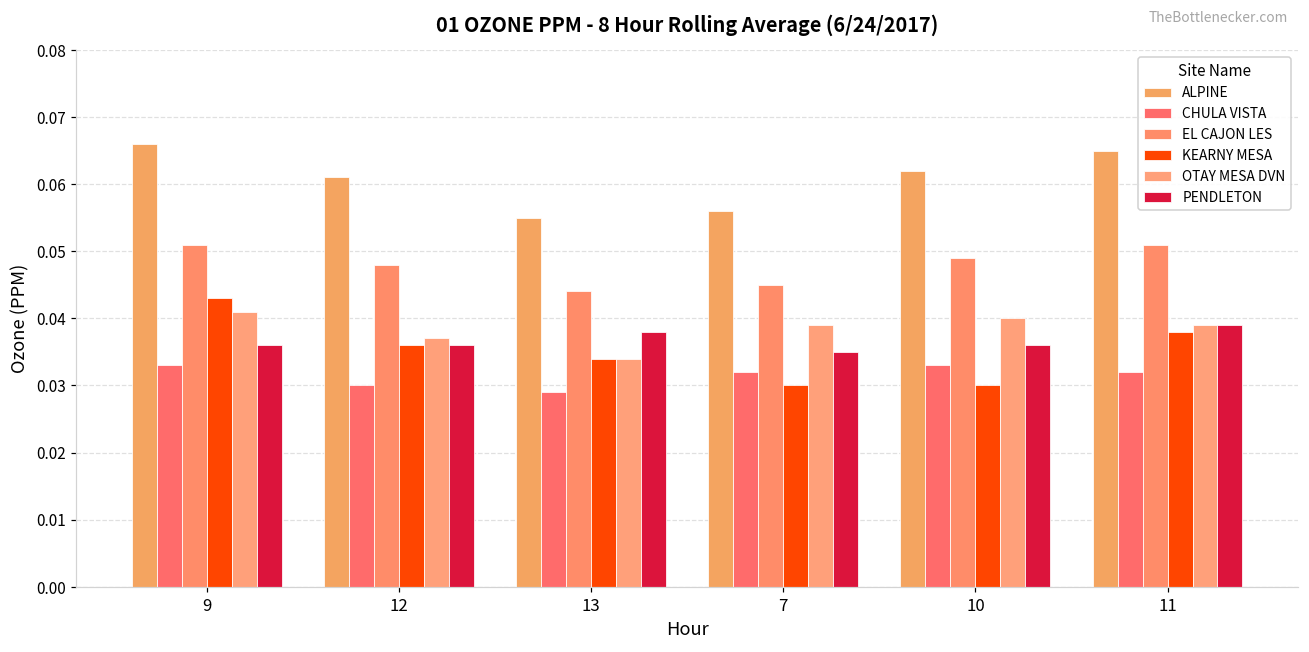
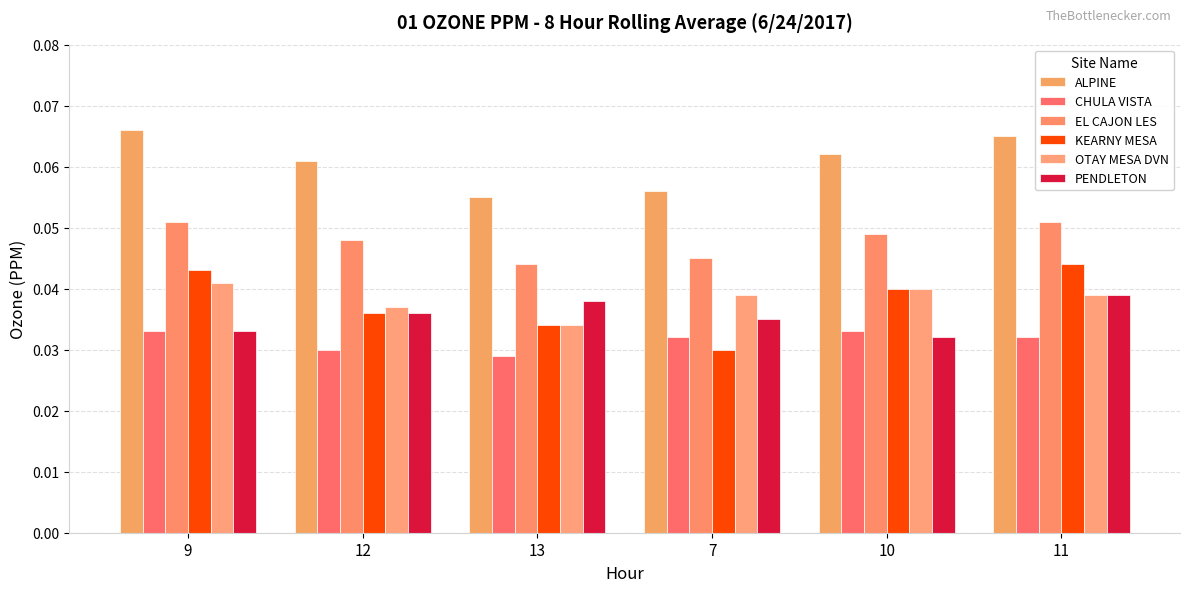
  {
    "KEARNY MESA": {
      "9": 0.043,
      "12": 0.036,
      "13": 0.034,
      "7": 0.030,
-     "10": 0.03,
-     "11": 0.038
+     "10": 0.04,
+     "11": 0.044
    },
    "PENDLETON": {
-     "9": 0.036,
+     "9": 0.033,
      "12": 0.036,
      "13": 0.038,
      "7": 0.035,
-     "10": 0.036,
+     "10": 0.032,
      "11": 0.039
    }
  }
